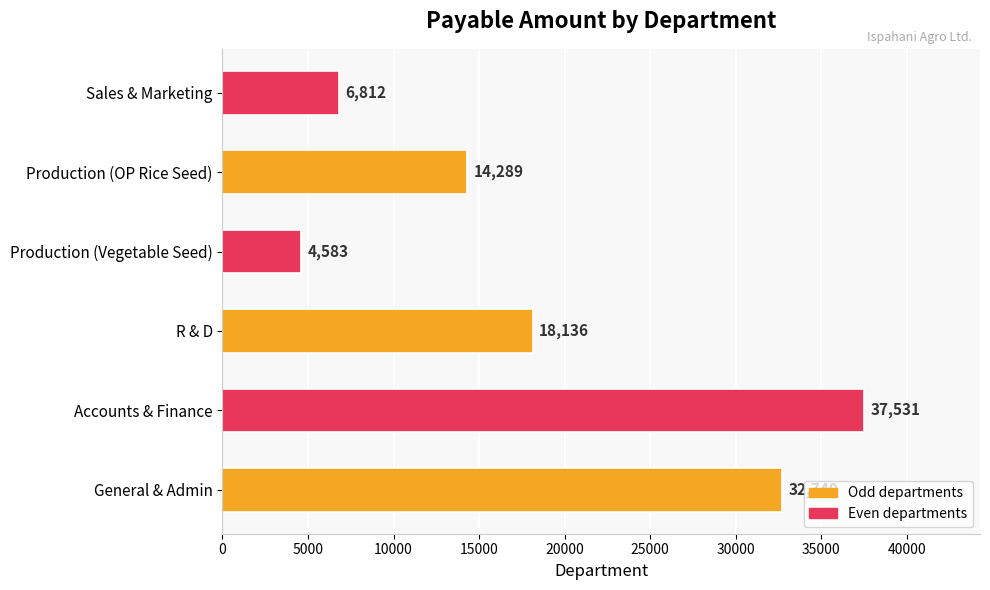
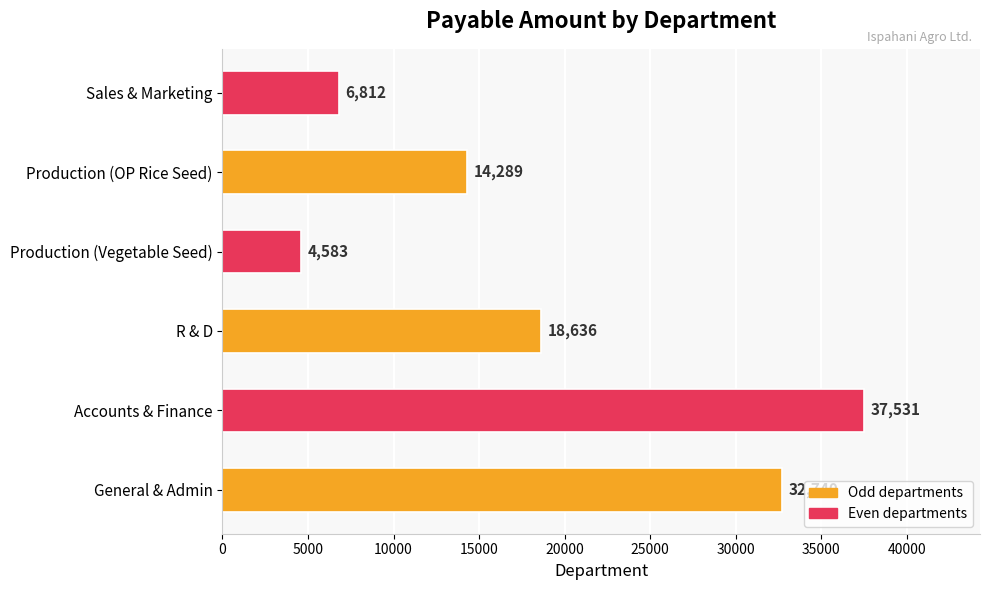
  {
    "Sales & Marketing": "6,812",
    "Production (OP Rice Seed)": "14,289",
    "Production (Vegetable Seed)": "4,583",
-   "R & D": "18,136",
+   "R & D": "18,636",
    "Accounts & Finance": "37,531"
  }
